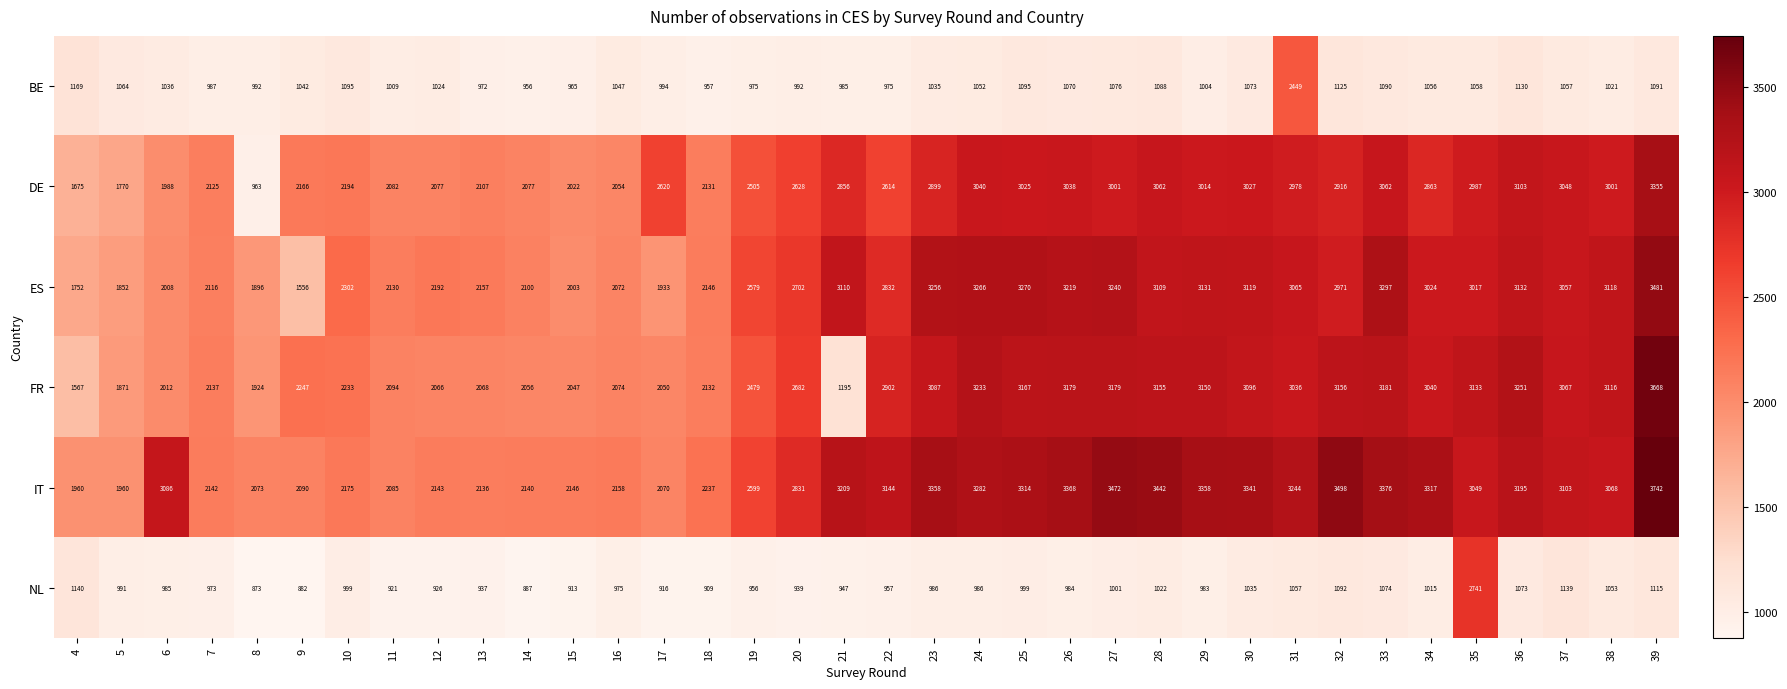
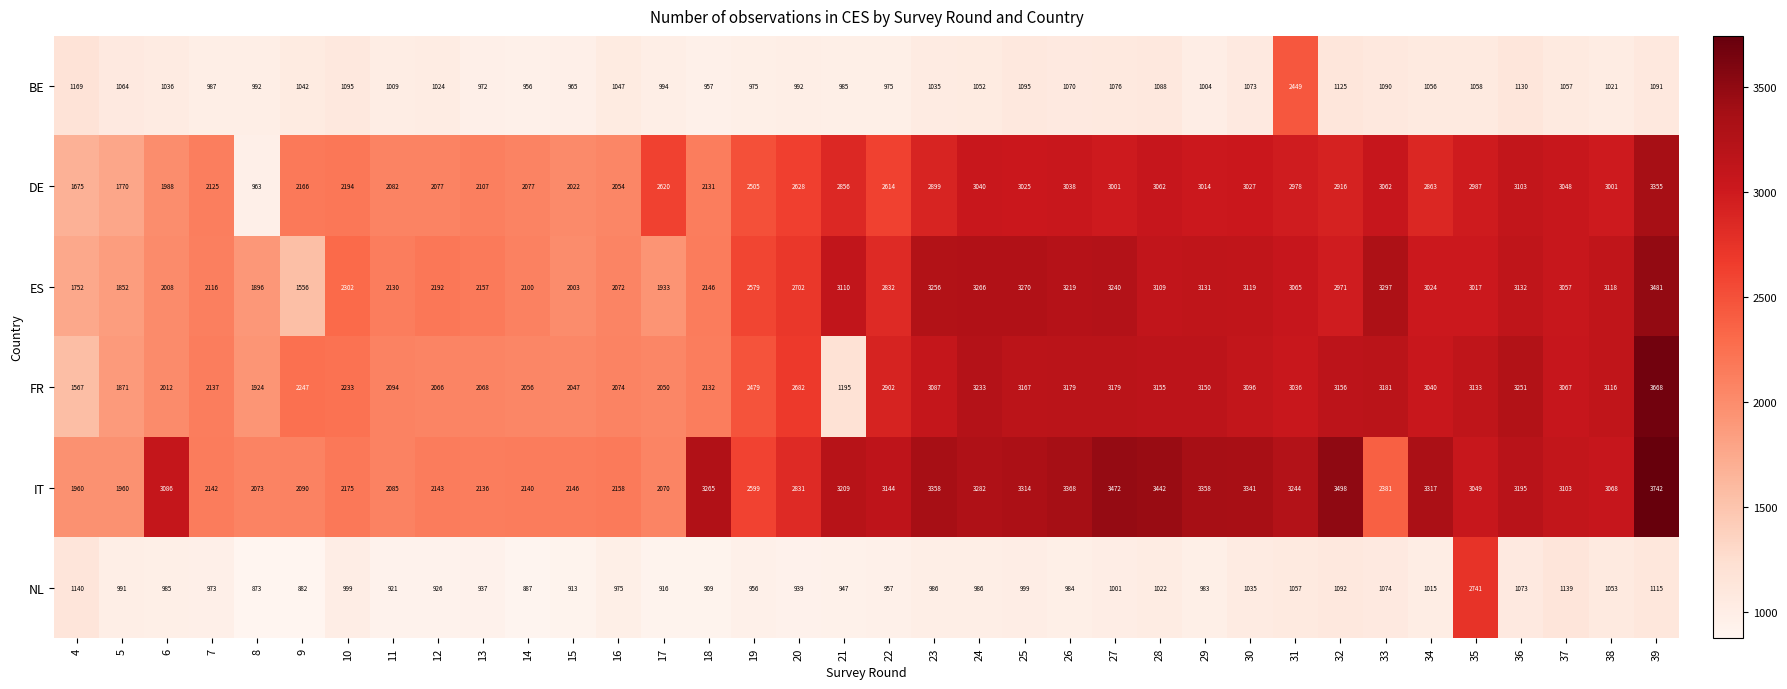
  {
    "IT": {
      "4": 1960,
      "5": 1960,
      "6": 3086,
      "7": 2142,
      "8": 2073,
      "9": 2090,
      "10": 2175,
      "11": 2085,
      "12": 2143,
      "13": 2136,
      "14": 2140,
      "15": 2146,
      "16": 2158,
      "17": 2070,
-     "18": 2237,
+     "18": 3265,
      "19": 2599,
      "20": 2831,
      "21": 3209,
      "22": 3144,
      "23": 3358,
      "24": 3282,
      "25": 3314,
      "26": 3368,
      "27": 3472,
      "28": 3442,
      "29": 3358,
      "30": 3341,
      "31": 3244,
      "32": 3498,
-     "33": 3376,
+     "33": 2381,
      "34": 3317,
      "35": 3049,
      "36": 3195,
      "37": 3103,
      "38": 3068,
      "39": 3742
    }
  }
